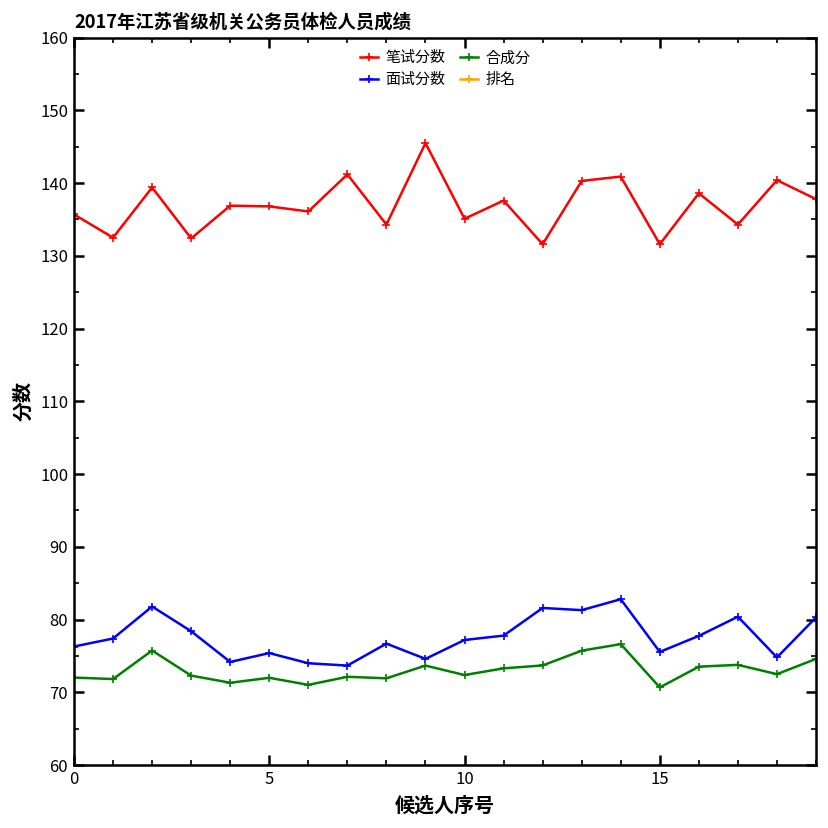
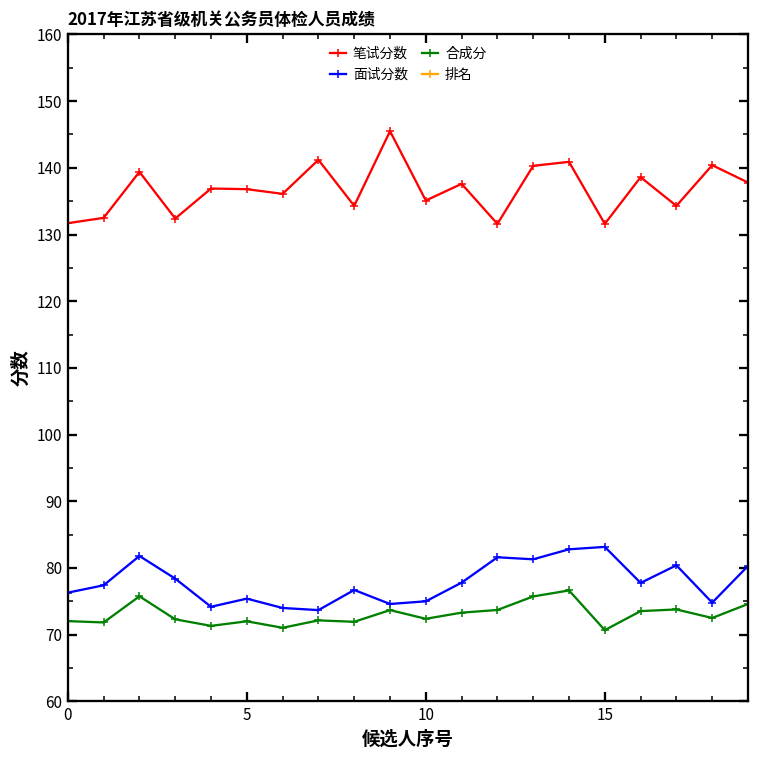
  {
    "笔试分数": {
-     "0": 136,
+     "0": 132,
      "5": 137,
      "10": 135,
      "15": 132
    },
    "面试分数": {
      "0": 76,
      "5": 75,
-     "10": 77,
-     "15": 76
+     "10": 75,
+     "15": 83
    },
    "合成分": {
      "0": 72,
      "5": 72,
      "10": 72,
      "15": 71
    }
  }
